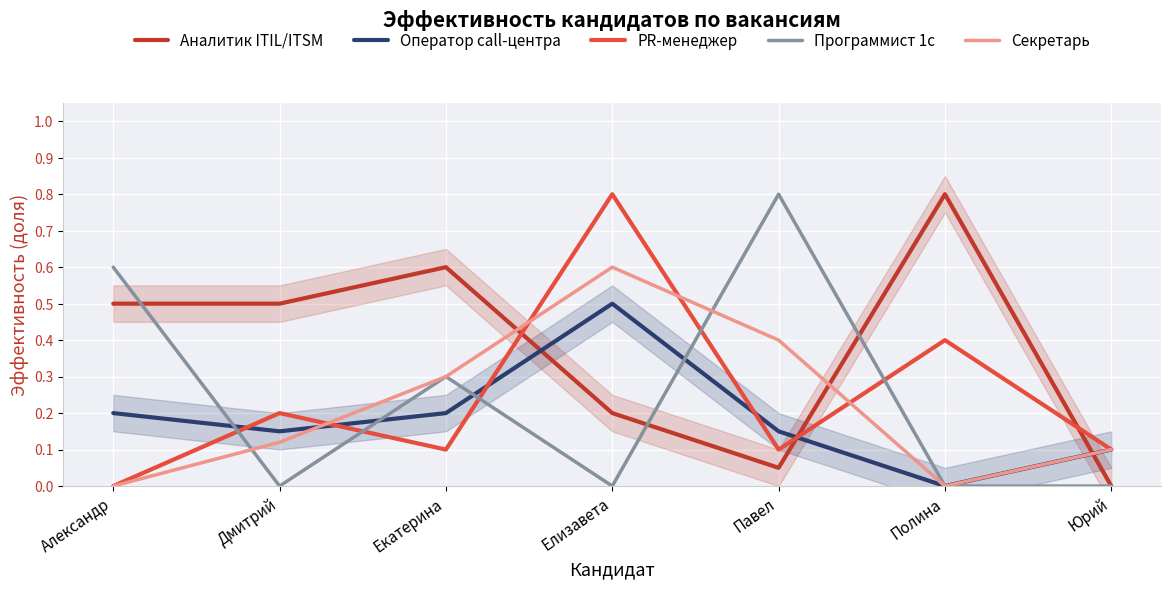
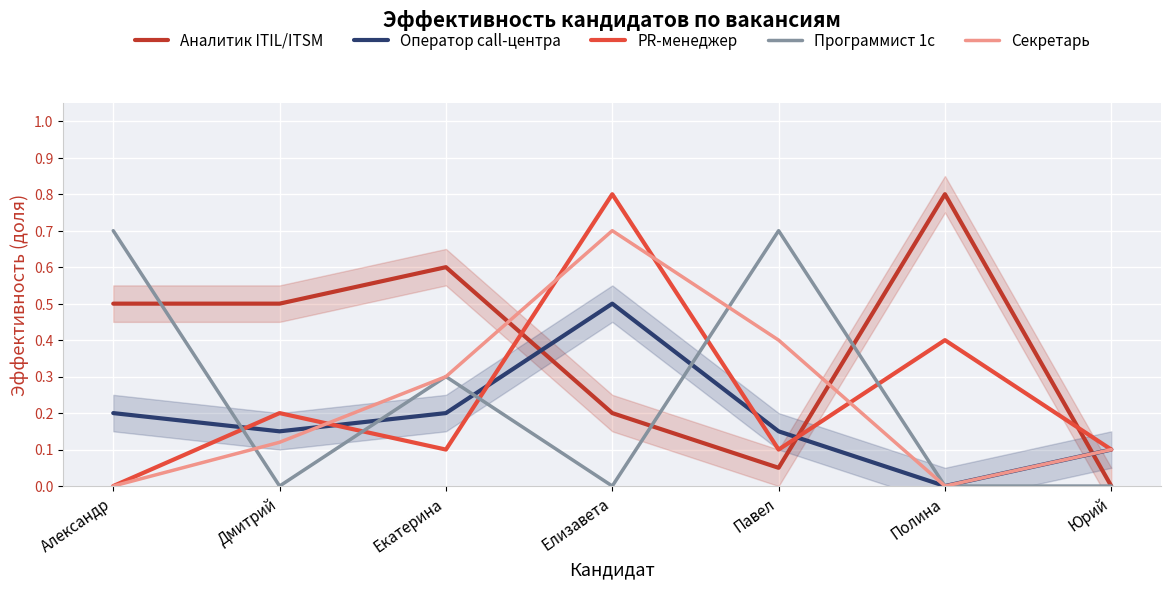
  {
    "Программист 1с": {
-     "Александр": 0.6,
+     "Александр": 0.7,
      "Дмитрий": 0.0,
      "Елизавета": 0.0,
-     "Павел": 0.8
+     "Павел": 0.7
    },
    "Секретарь": {
      "Дмитрий": 0.12,
-     "Елизавета": 0.6,
+     "Елизавета": 0.7,
      "Павел": 0.4
    }
  }
